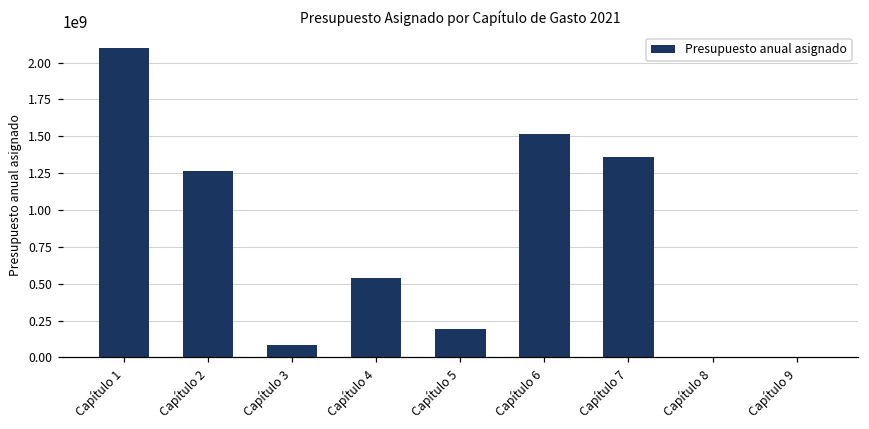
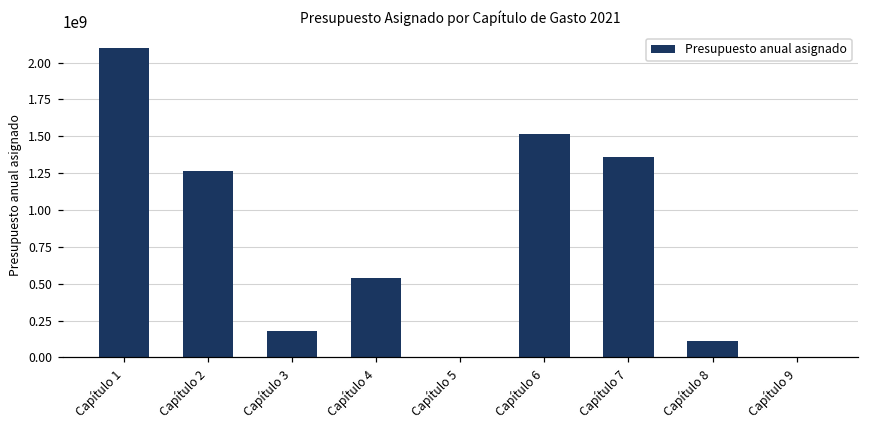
  {
    "Capítulo 1": 2100000000,
    "Capítulo 2": 1260000000,
-   "Capítulo 3": 80000000,
+   "Capítulo 3": 180000000,
    "Capítulo 4": 540000000,
-   "Capítulo 5": 190000000,
+   "Capítulo 5": 0,
    "Capítulo 6": 1520000000,
    "Capítulo 7": 1360000000,
-   "Capítulo 8": 0,
+   "Capítulo 8": 110000000,
    "Capítulo 9": 0
  }
